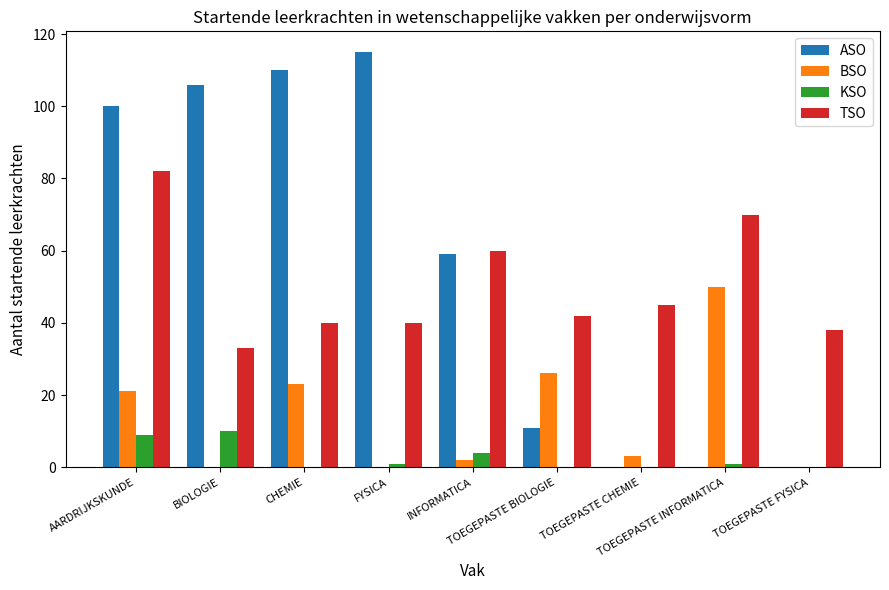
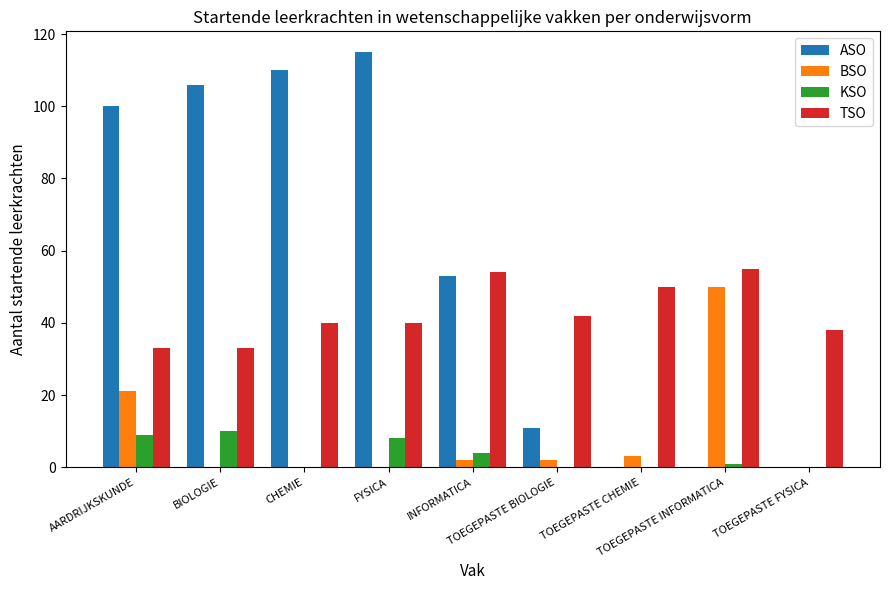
  {
    "ASO": {
      "AARDRIJKSKUNDE": 100,
      "BIOLOGIE": 106,
      "CHEMIE": 110,
      "FYSICA": 115,
-     "INFORMATICA": 59,
+     "INFORMATICA": 53,
      "TOEGEPASTE BIOLOGIE": 11,
      "TOEGEPASTE CHEMIE": 0,
      "TOEGEPASTE INFORMATICA": 0,
      "TOEGEPASTE FYSICA": 0
    },
    "BSO": {
      "AARDRIJKSKUNDE": 21,
      "BIOLOGIE": 0,
-     "CHEMIE": 23,
+     "CHEMIE": 0,
      "FYSICA": 0,
      "INFORMATICA": 2,
-     "TOEGEPASTE BIOLOGIE": 26,
+     "TOEGEPASTE BIOLOGIE": 2,
      "TOEGEPASTE CHEMIE": 3,
      "TOEGEPASTE INFORMATICA": 50,
      "TOEGEPASTE FYSICA": 0
    },
    "KSO": {
      "AARDRIJKSKUNDE": 9,
      "BIOLOGIE": 10,
      "CHEMIE": 0,
-     "FYSICA": 1,
+     "FYSICA": 8,
      "INFORMATICA": 4,
      "TOEGEPASTE BIOLOGIE": 0,
      "TOEGEPASTE CHEMIE": 0,
      "TOEGEPASTE INFORMATICA": 1,
      "TOEGEPASTE FYSICA": 0
    },
    "TSO": {
-     "AARDRIJKSKUNDE": 82,
+     "AARDRIJKSKUNDE": 33,
      "BIOLOGIE": 33,
      "CHEMIE": 40,
      "FYSICA": 40,
-     "INFORMATICA": 60,
+     "INFORMATICA": 54,
      "TOEGEPASTE BIOLOGIE": 42,
-     "TOEGEPASTE CHEMIE": 45,
-     "TOEGEPASTE INFORMATICA": 70,
+     "TOEGEPASTE CHEMIE": 50,
+     "TOEGEPASTE INFORMATICA": 55,
      "TOEGEPASTE FYSICA": 38
    }
  }
